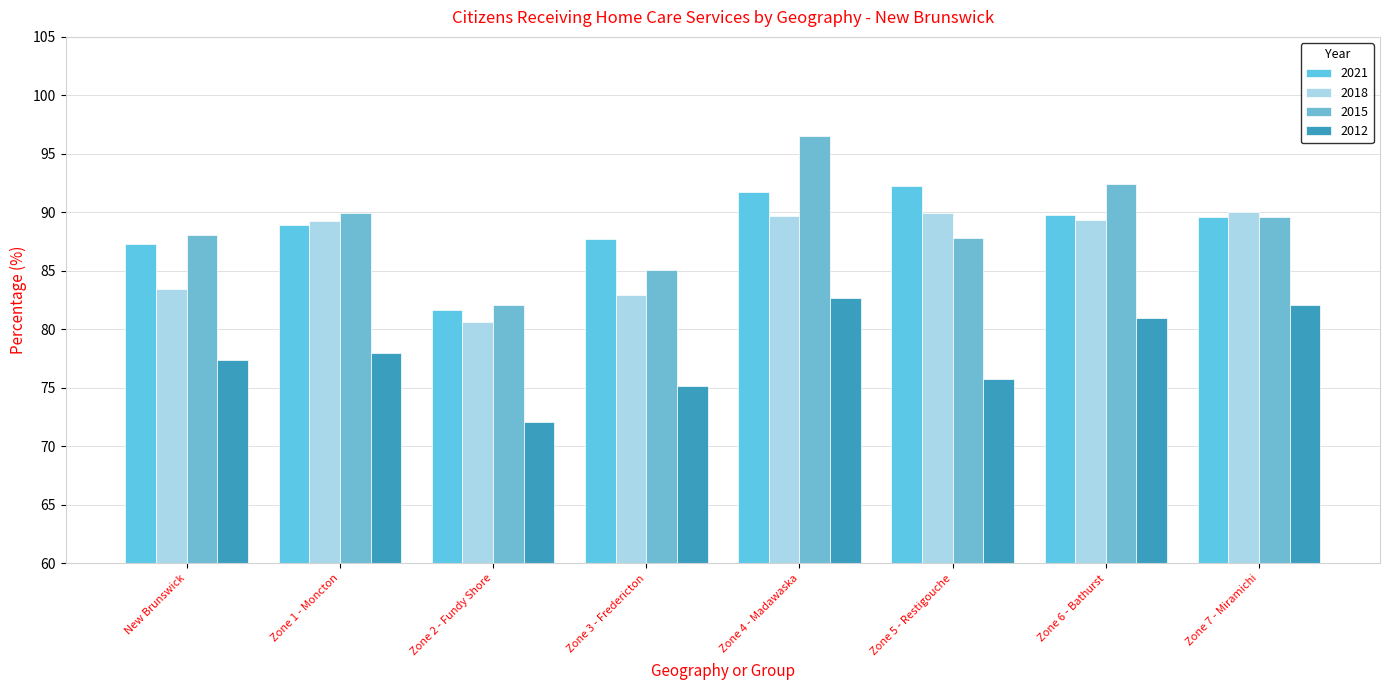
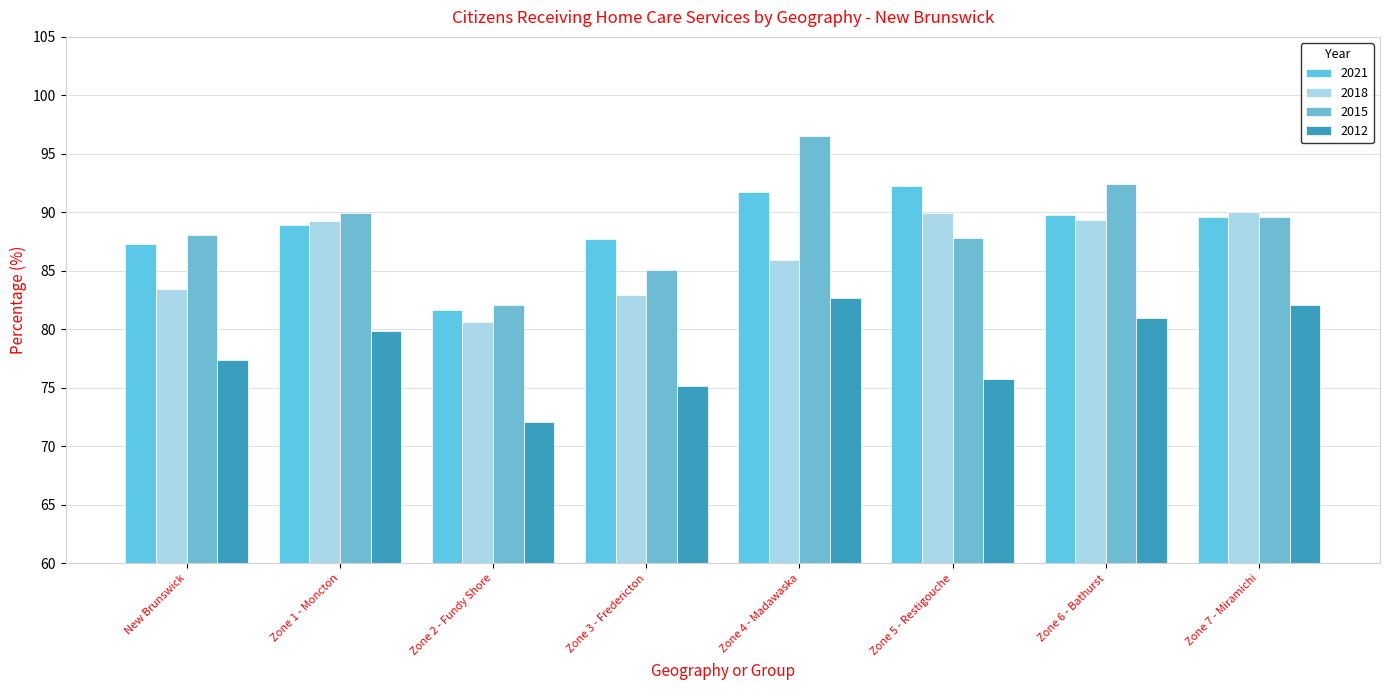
  {
    "2018": {
      "New Brunswick": 83.4,
      "Zone 1 - Moncton": 89.3,
      "Zone 2 - Fundy Shore": 80.6,
      "Zone 3 - Fredericton": 82.9,
-     "Zone 4 - Madawaska": 89.7,
+     "Zone 4 - Madawaska": 85.9,
      "Zone 5 - Restigouche": 90.0,
      "Zone 6 - Bathurst": 89.4,
      "Zone 7 - Miramichi": 90.0
    },
    "2012": {
      "New Brunswick": 77.4,
-     "Zone 1 - Moncton": 78.0,
+     "Zone 1 - Moncton": 79.9,
      "Zone 2 - Fundy Shore": 72.0,
      "Zone 3 - Fredericton": 75.2,
      "Zone 4 - Madawaska": 82.6,
      "Zone 5 - Restigouche": 75.8,
      "Zone 6 - Bathurst": 80.9,
      "Zone 7 - Miramichi": 82.1
    }
  }
